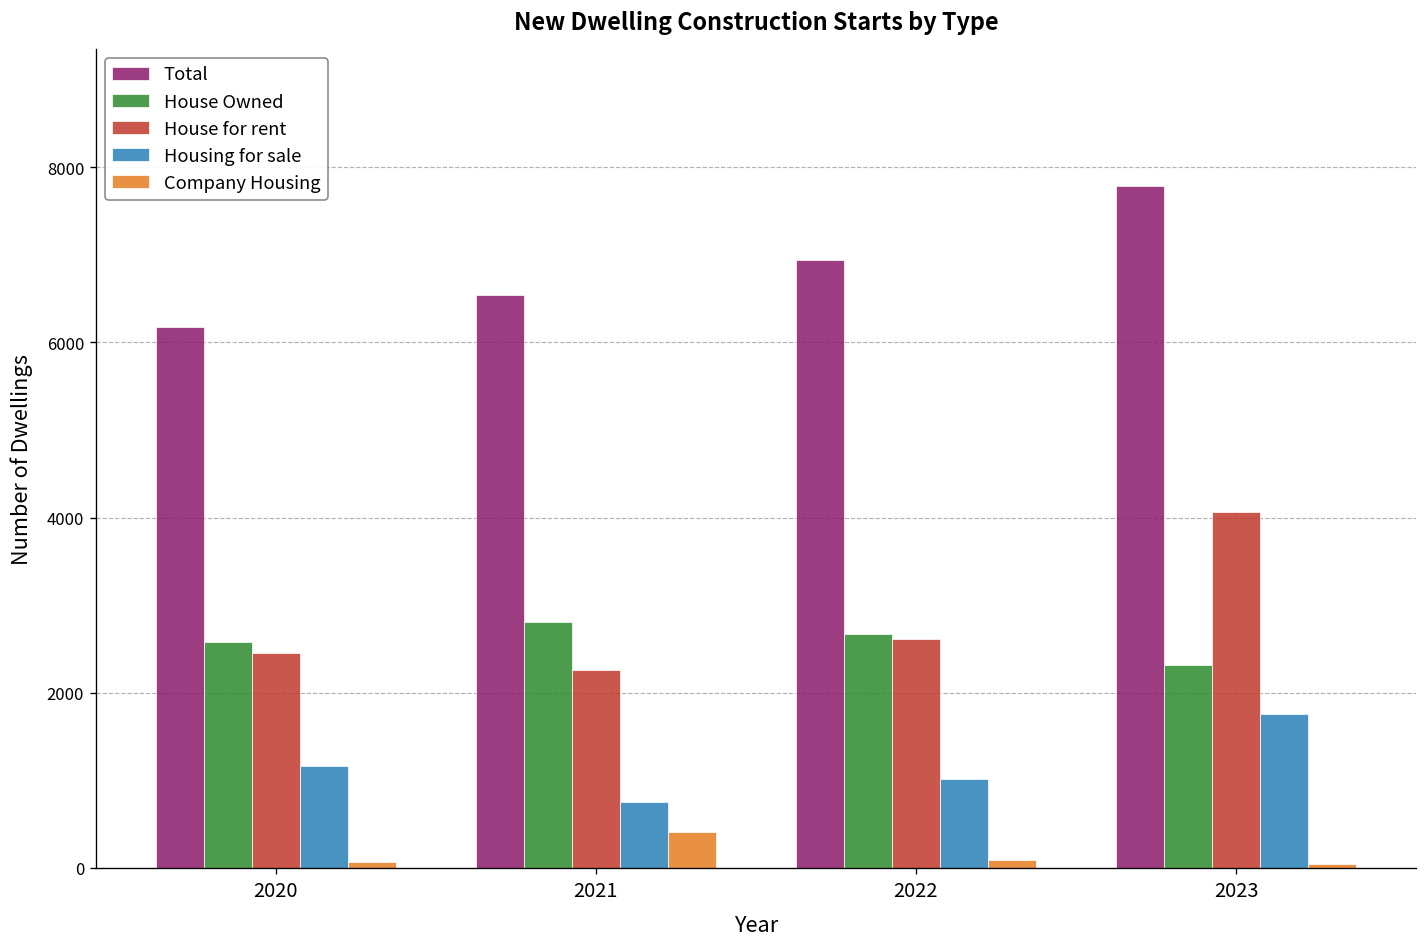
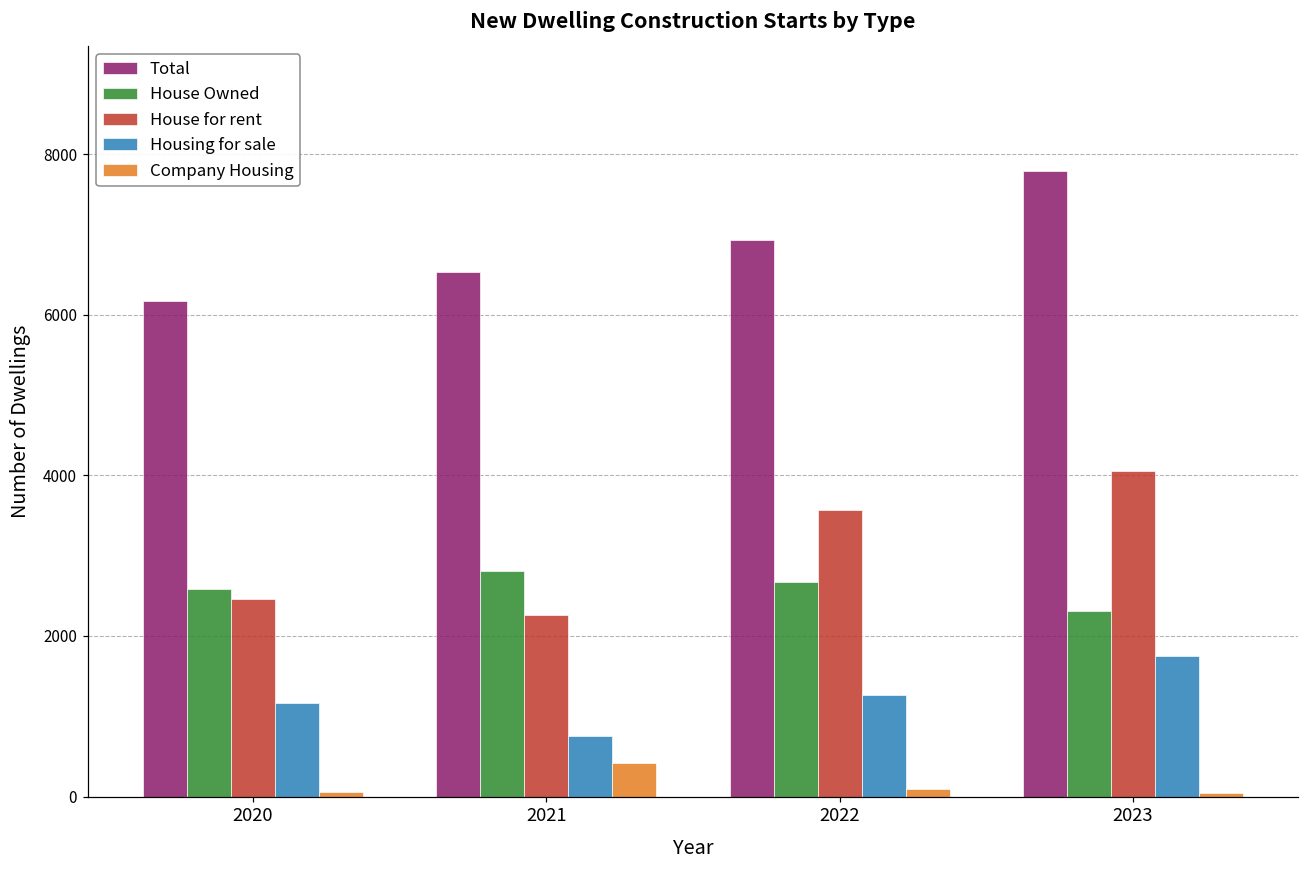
  {
    "Total": {
      "2020": 6200,
      "2021": 6500,
      "2022": 6900,
      "2023": 7800
    },
    "House Owned": {
      "2020": 2600,
      "2021": 2800,
      "2022": 2700,
      "2023": 2300
    },
    "House for rent": {
      "2020": 2500,
      "2021": 2300,
-     "2022": 2600,
+     "2022": 3600,
      "2023": 4100
    },
    "Housing for sale": {
      "2020": 1200,
      "2021": 800,
-     "2022": 1000,
+     "2022": 1300,
      "2023": 1800
    },
    "Company Housing": {
      "2020": 100,
      "2021": 400,
      "2022": 100,
      "2023": 0
    }
  }
